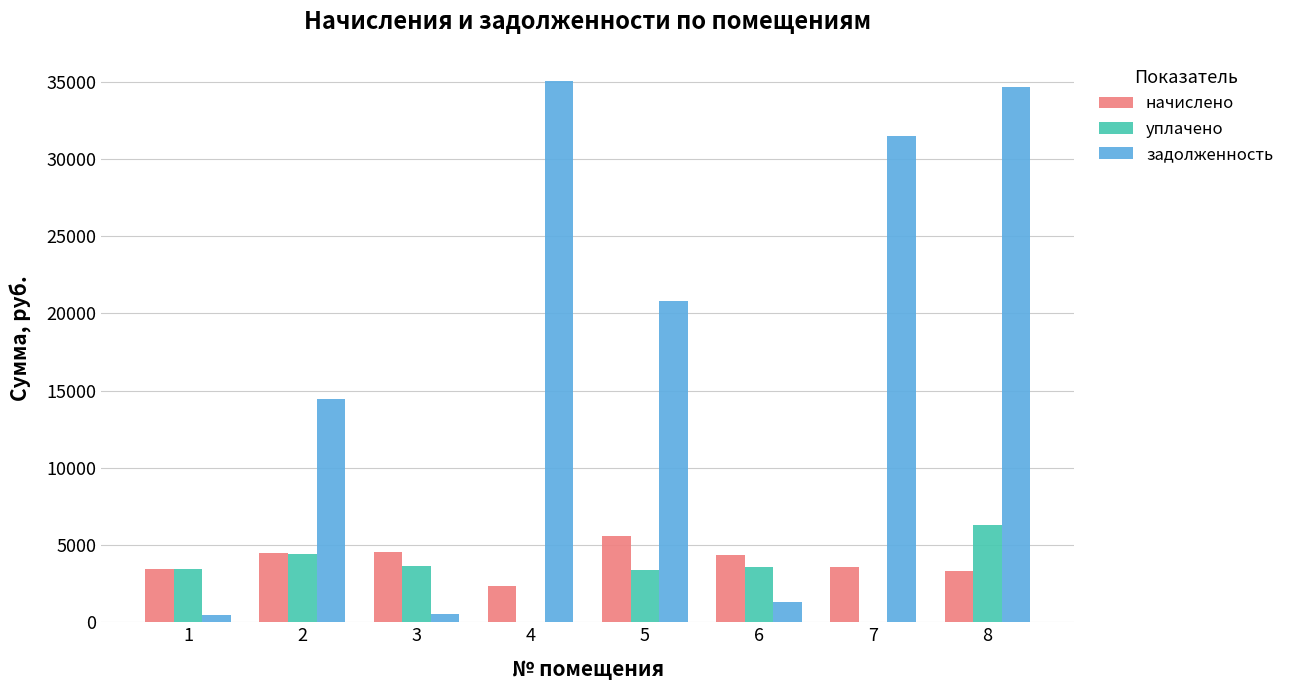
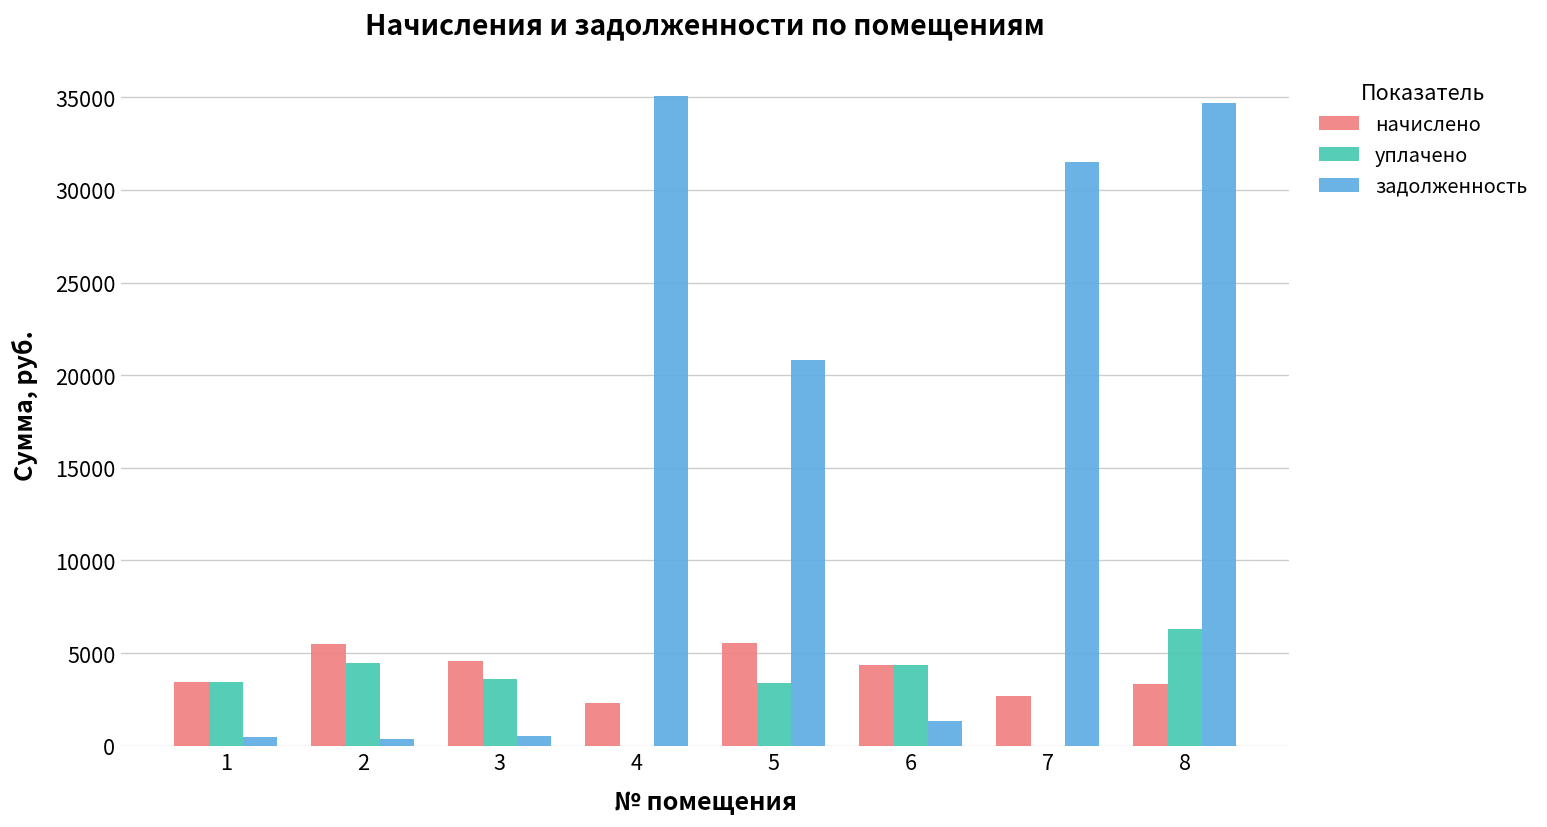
  {
    "начислено": {
      "1": 3400,
-     "2": 4500,
+     "2": 5500,
      "3": 4600,
      "4": 2300,
      "5": 5600,
      "6": 4400,
-     "7": 3600,
+     "7": 2700,
      "8": 3300
    },
    "уплачено": {
      "1": 3400,
      "2": 4400,
      "3": 3600,
      "4": 0,
      "5": 3400,
-     "6": 3600,
+     "6": 4400,
      "7": 0,
      "8": 6300
    },
    "задолженность": {
      "1": 500,
-     "2": 14500,
+     "2": 400,
      "3": 500,
      "4": 35100,
      "5": 20800,
      "6": 1300,
      "7": 31500,
      "8": 34700
    }
  }
